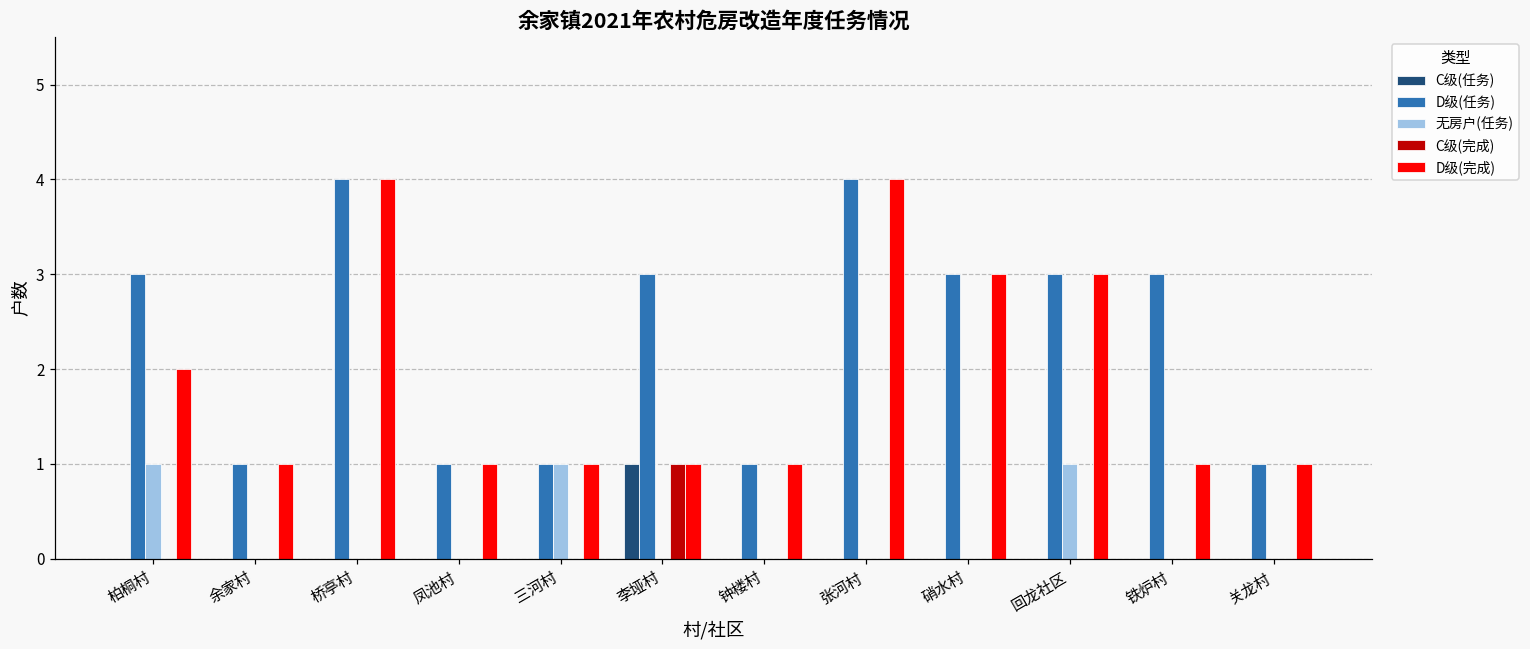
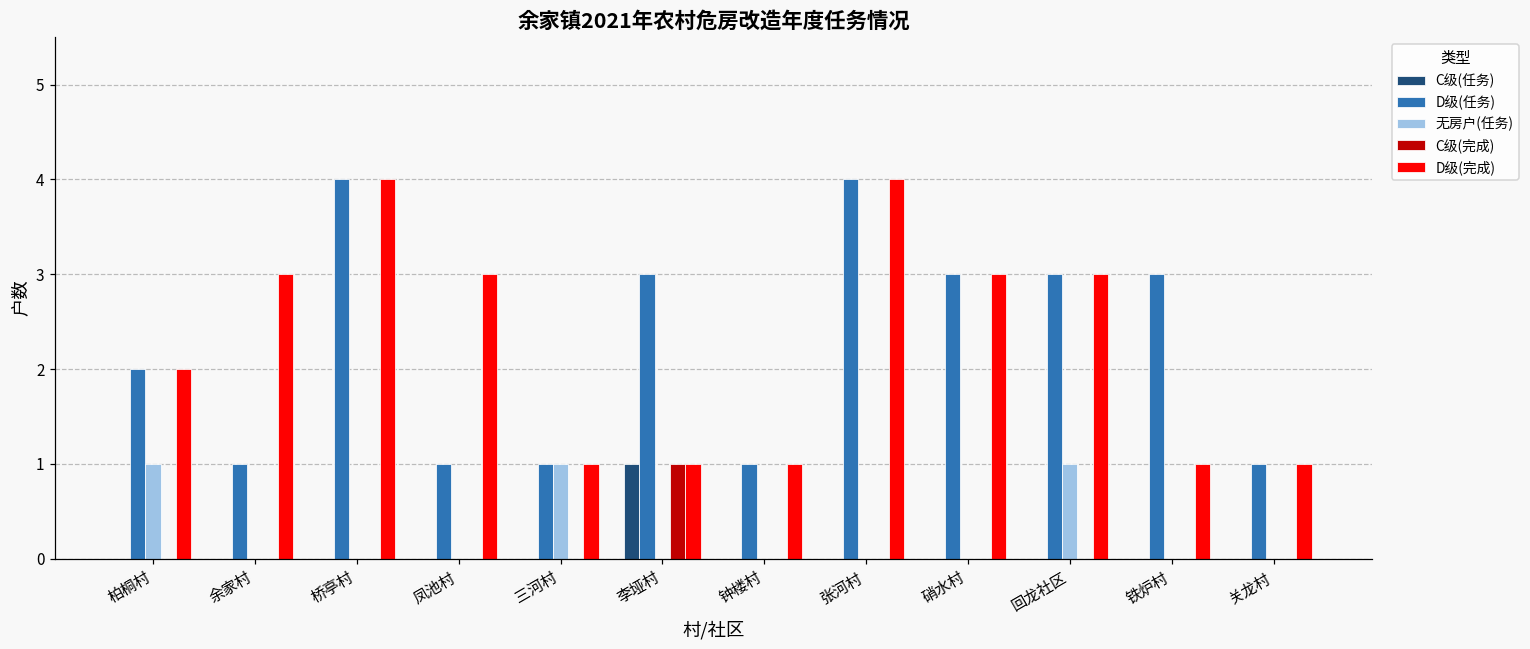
  {
    "C级(任务)": {
      "柏桐村": 0,
      "余家村": 0,
      "桥亭村": 0,
      "凤池村": 0,
      "三河村": 0,
      "李垭村": 1,
      "钟楼村": 0,
      "张河村": 0,
      "硝水村": 0,
      "回龙社区": 0,
      "铁炉村": 0,
      "关龙村": 0
    },
    "D级(任务)": {
-     "柏桐村": 3,
+     "柏桐村": 2,
      "余家村": 1,
      "桥亭村": 4,
      "凤池村": 1,
      "三河村": 1,
      "李垭村": 3,
      "钟楼村": 1,
      "张河村": 4,
      "硝水村": 3,
      "回龙社区": 3,
      "铁炉村": 3,
      "关龙村": 1
    },
    "无房户(任务)": {
      "柏桐村": 1,
      "余家村": 0,
      "桥亭村": 0,
      "凤池村": 0,
      "三河村": 1,
      "李垭村": 0,
      "钟楼村": 0,
      "张河村": 0,
      "硝水村": 0,
      "回龙社区": 1,
      "铁炉村": 0,
      "关龙村": 0
    },
    "C级(完成)": {
      "柏桐村": 0,
      "余家村": 0,
      "桥亭村": 0,
      "凤池村": 0,
      "三河村": 0,
      "李垭村": 1,
      "钟楼村": 0,
      "张河村": 0,
      "硝水村": 0,
      "回龙社区": 0,
      "铁炉村": 0,
      "关龙村": 0
    },
    "D级(完成)": {
      "柏桐村": 2,
-     "余家村": 1,
+     "余家村": 3,
      "桥亭村": 4,
-     "凤池村": 1,
+     "凤池村": 3,
      "三河村": 1,
      "李垭村": 1,
      "钟楼村": 1,
      "张河村": 4,
      "硝水村": 3,
      "回龙社区": 3,
      "铁炉村": 1,
      "关龙村": 1
    }
  }
